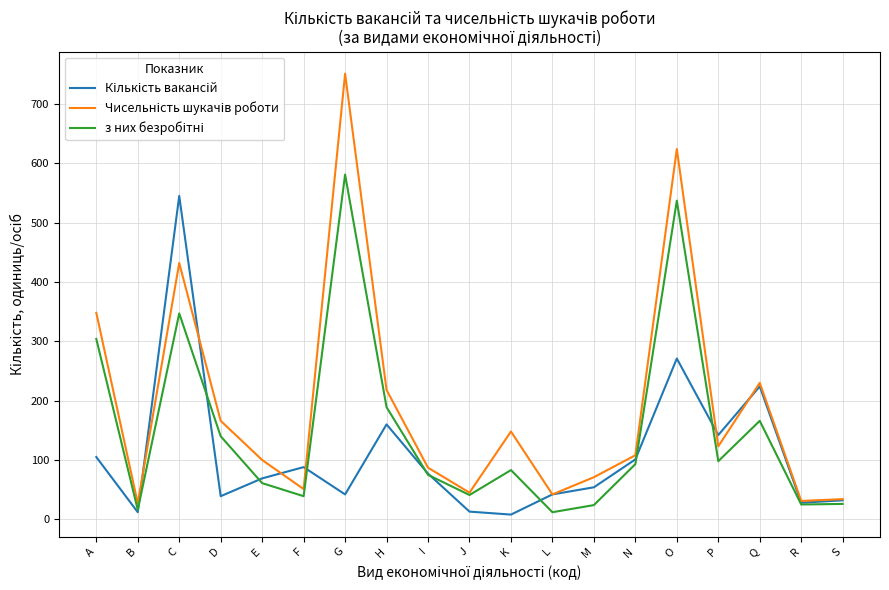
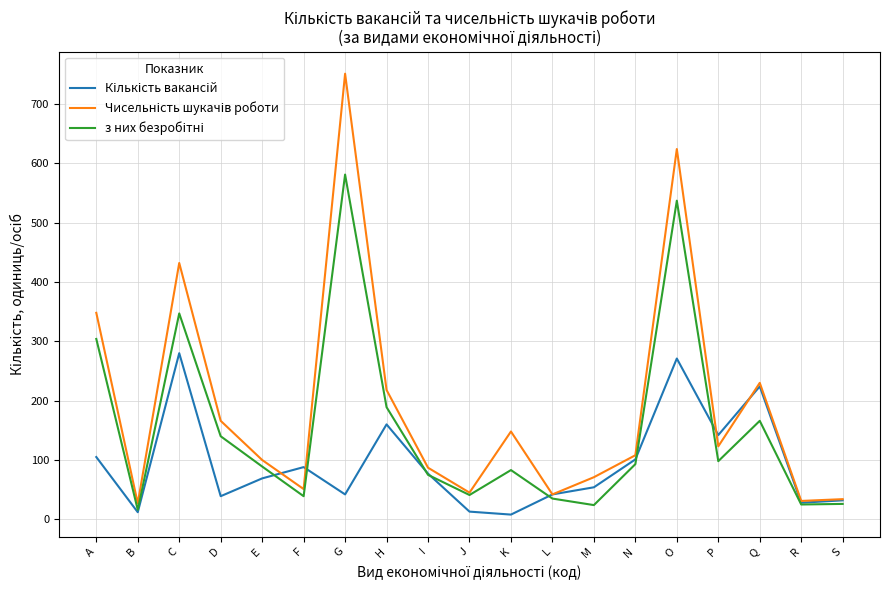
  {
    "Кількість вакансій": {
      "A": 110,
-     "C": 550,
+     "C": 280,
      "D": 40,
      "E": 70,
      "F": 90,
      "G": 40,
      "H": 160,
      "J": 10,
      "K": 10,
      "M": 50,
      "N": 100,
      "O": 270,
      "P": 140,
      "Q": 220
    },
    "Чисельність шукачів роботи": {
      "A": 350,
      "B": 30,
      "C": 430,
      "D": 170,
      "E": 100,
      "F": 50,
      "G": 750,
      "H": 220,
      "I": 90,
      "K": 150,
      "M": 70,
      "N": 110,
      "O": 620,
      "P": 120,
      "Q": 230
    },
    "з них безробітні": {
      "A": 300,
      "C": 350,
      "D": 140,
-     "E": 60,
+     "E": 90,
      "F": 40,
      "G": 580,
      "H": 190,
      "K": 80,
-     "L": 10,
+     "L": 40,
      "M": 20,
      "N": 90,
      "O": 540,
      "P": 100,
      "Q": 170,
      "S": 30
    }
  }
